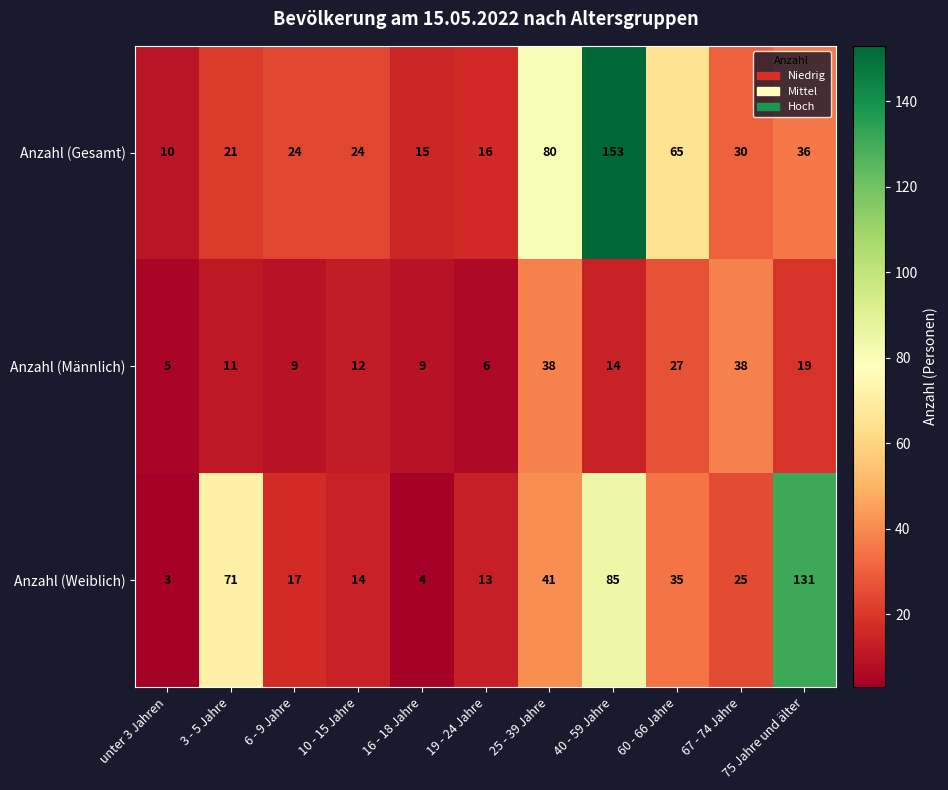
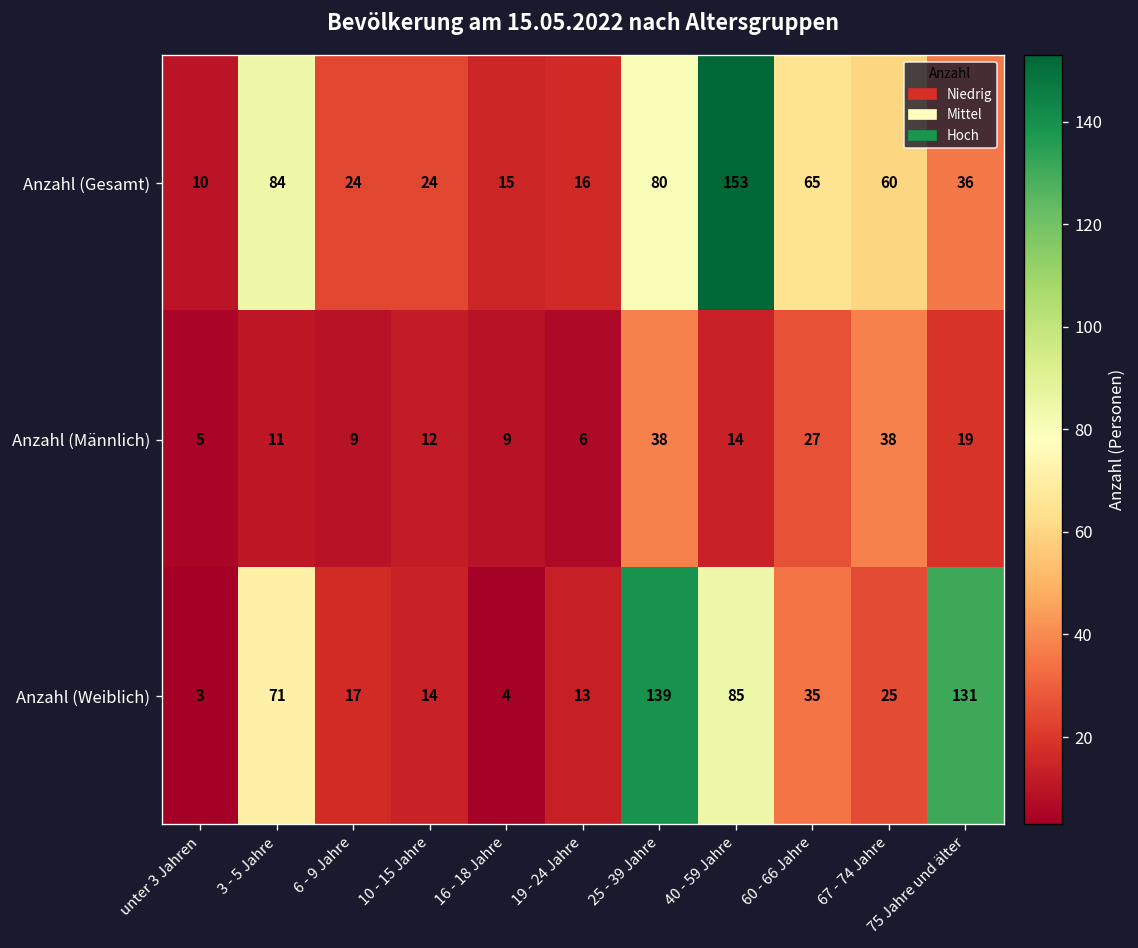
  {
    "Anzahl (Gesamt)": {
      "unter 3 Jahren": 10,
-     "3 - 5 Jahre": 21,
+     "3 - 5 Jahre": 84,
      "6 - 9 Jahre": 24,
      "10 - 15 Jahre": 24,
      "16 - 18 Jahre": 15,
      "19 - 24 Jahre": 16,
      "25 - 39 Jahre": 80,
      "40 - 59 Jahre": 153,
      "60 - 66 Jahre": 65,
-     "67 - 74 Jahre": 30,
+     "67 - 74 Jahre": 60,
      "75 Jahre und älter": 36
    },
    "Anzahl (Männlich)": {
      "unter 3 Jahren": 5,
      "3 - 5 Jahre": 11,
      "6 - 9 Jahre": 9,
      "10 - 15 Jahre": 12,
      "16 - 18 Jahre": 9,
      "19 - 24 Jahre": 6,
      "25 - 39 Jahre": 38,
      "40 - 59 Jahre": 14,
      "60 - 66 Jahre": 27,
      "67 - 74 Jahre": 38,
      "75 Jahre und älter": 19
    },
    "Anzahl (Weiblich)": {
      "unter 3 Jahren": 3,
      "3 - 5 Jahre": 71,
      "6 - 9 Jahre": 17,
      "10 - 15 Jahre": 14,
      "16 - 18 Jahre": 4,
      "19 - 24 Jahre": 13,
-     "25 - 39 Jahre": 41,
+     "25 - 39 Jahre": 139,
      "40 - 59 Jahre": 85,
      "60 - 66 Jahre": 35,
      "67 - 74 Jahre": 25,
      "75 Jahre und älter": 131
    }
  }
